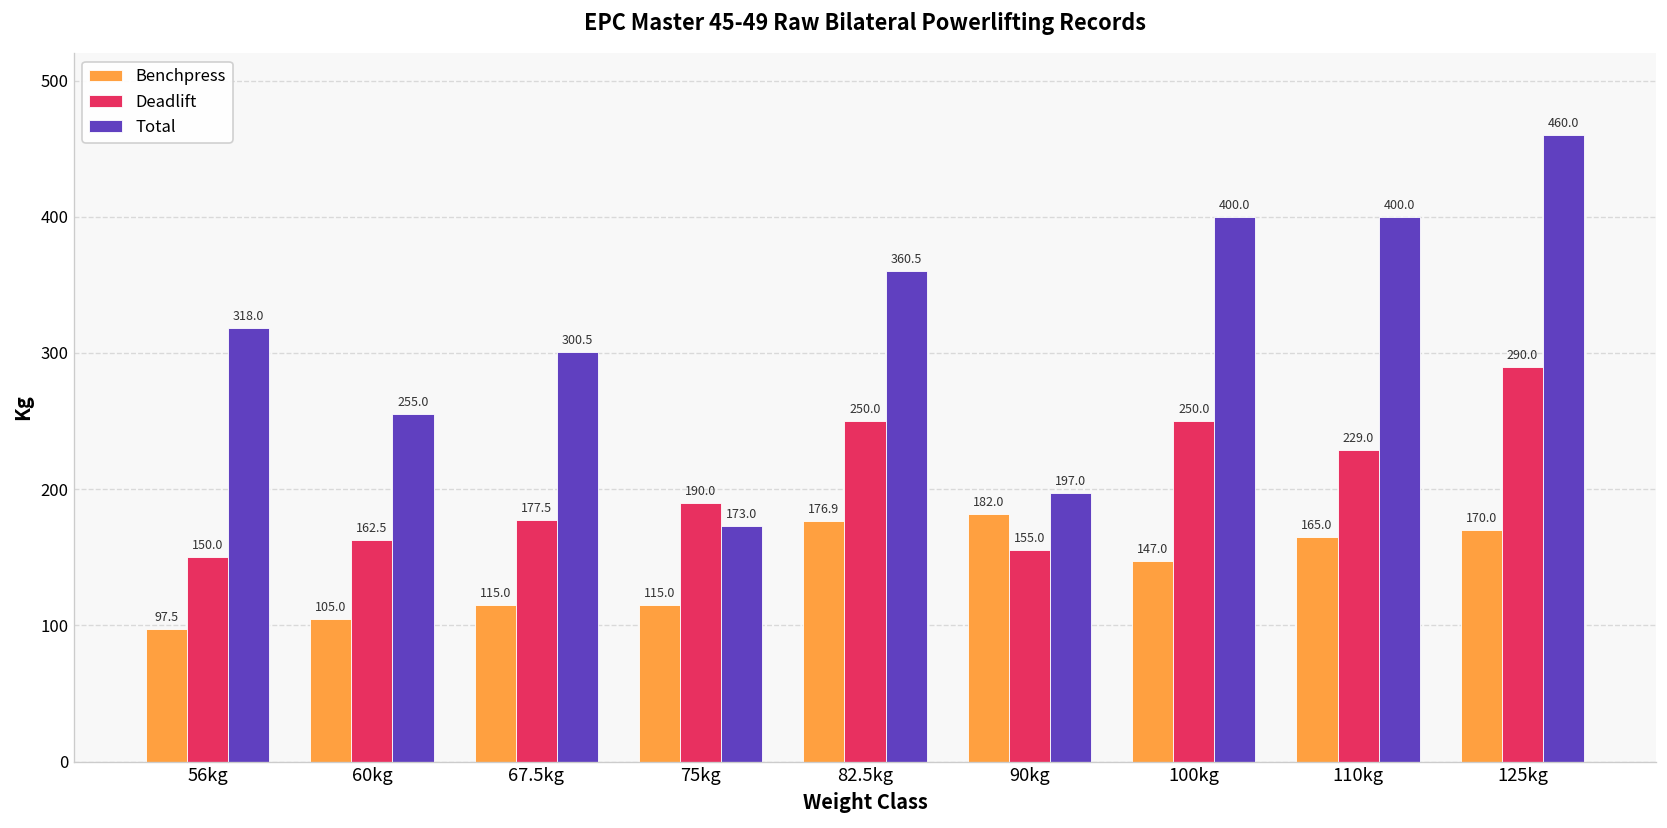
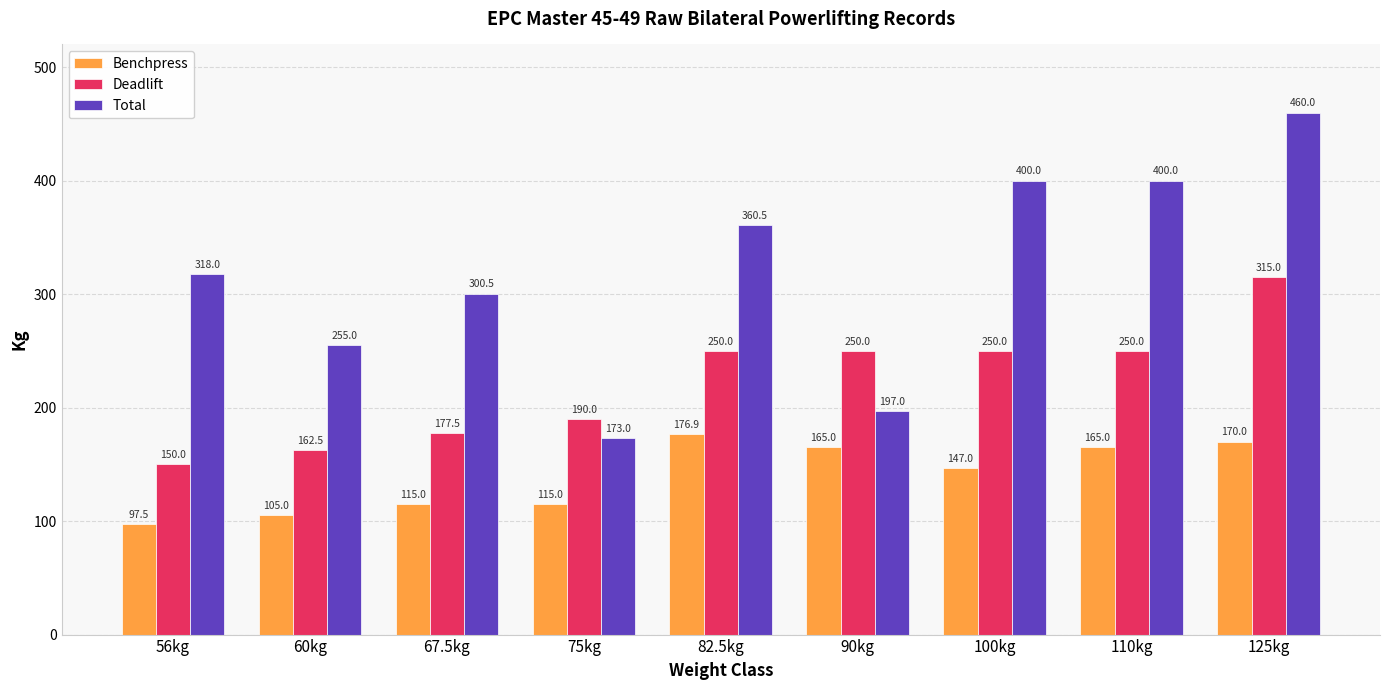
  {
    "Benchpress": {
      "56kg": 97.5,
      "60kg": 105.0,
      "67.5kg": 115.0,
      "75kg": 115.0,
      "82.5kg": 176.9,
-     "90kg": 182.0,
+     "90kg": 165.0,
      "100kg": 147.0,
      "110kg": 165.0,
      "125kg": 170.0
    },
    "Deadlift": {
      "56kg": 150.0,
      "60kg": 162.5,
      "67.5kg": 177.5,
      "75kg": 190.0,
      "82.5kg": 250.0,
-     "90kg": 155.0,
+     "90kg": 250.0,
      "100kg": 250.0,
-     "110kg": 229.0,
-     "125kg": 290.0
+     "110kg": 250.0,
+     "125kg": 315.0
    },
    "Total": {
      "56kg": 318.0,
      "60kg": 255.0,
      "67.5kg": 300.5,
      "75kg": 173.0,
      "82.5kg": 360.5,
      "90kg": 197.0,
      "100kg": 400.0,
      "110kg": 400.0,
      "125kg": 460.0
    }
  }
